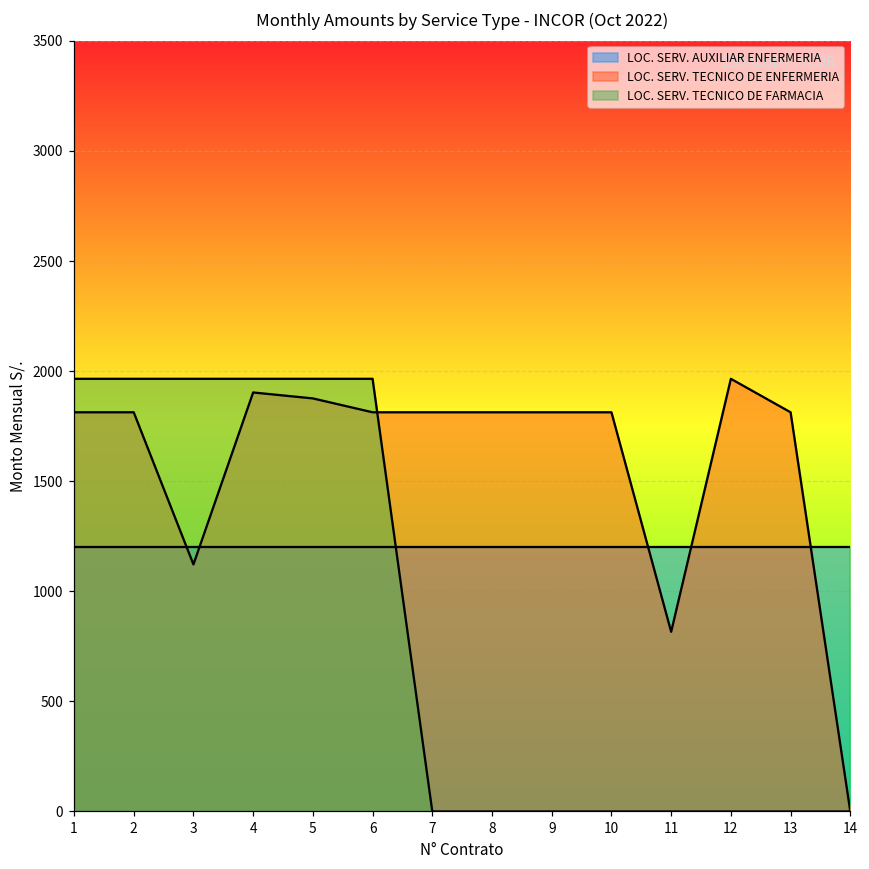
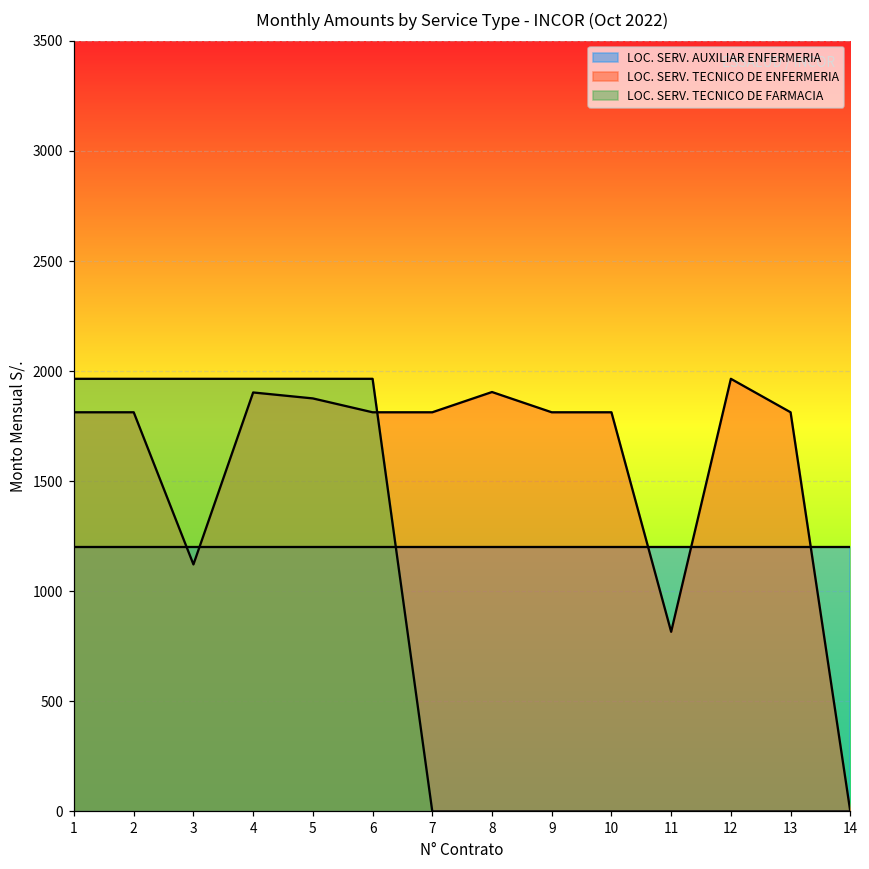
  {
    "LOC. SERV. AUXILIAR ENFERMERIA": {
      "1": 1200,
      "2": 1200,
      "3": 1200,
      "4": 1200,
      "5": 1200,
      "6": 1200,
      "7": 1200,
      "8": 1200,
      "9": 1200,
      "10": 1200,
      "11": 1200,
      "12": 1200,
      "13": 1200,
      "14": 1200
    },
    "LOC. SERV. TECNICO DE ENFERMERIA": {
      "1": 1810,
      "2": 1810,
      "3": 1120,
      "4": 1900,
      "5": 1880,
      "6": 1810,
      "7": 1810,
-     "8": 1810,
+     "8": 1910,
      "9": 1810,
      "10": 1810,
      "11": 820,
      "12": 1970,
      "13": 1810
    },
    "LOC. SERV. TECNICO DE FARMACIA": {
      "1": 1970,
      "2": 1970,
      "3": 1970,
      "4": 1970,
      "5": 1970,
      "6": 1970,
      "7": 0,
      "8": 0,
      "9": 0,
      "10": 0,
      "11": 0,
      "12": 0,
      "13": 0
    }
  }
